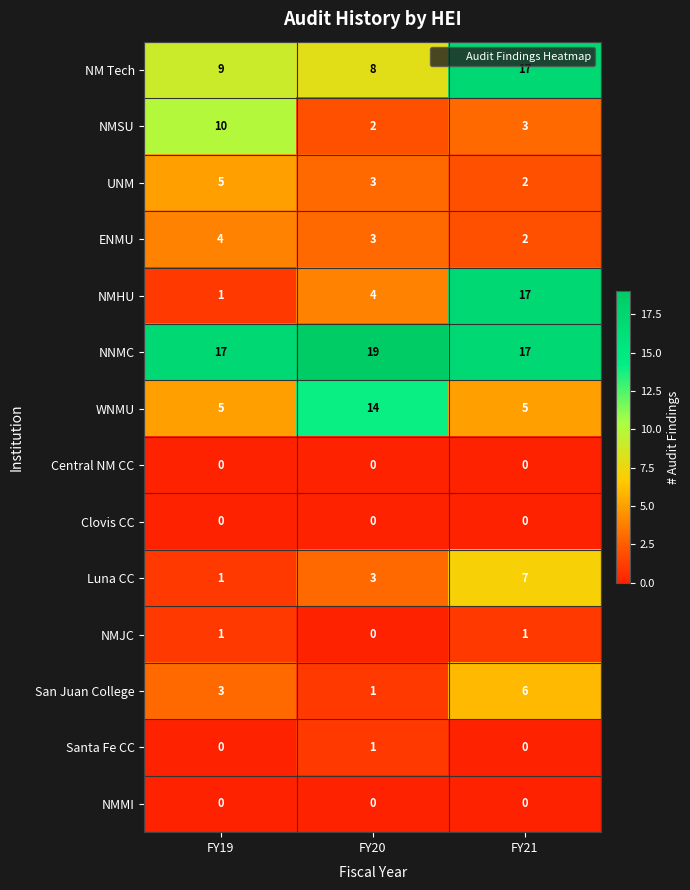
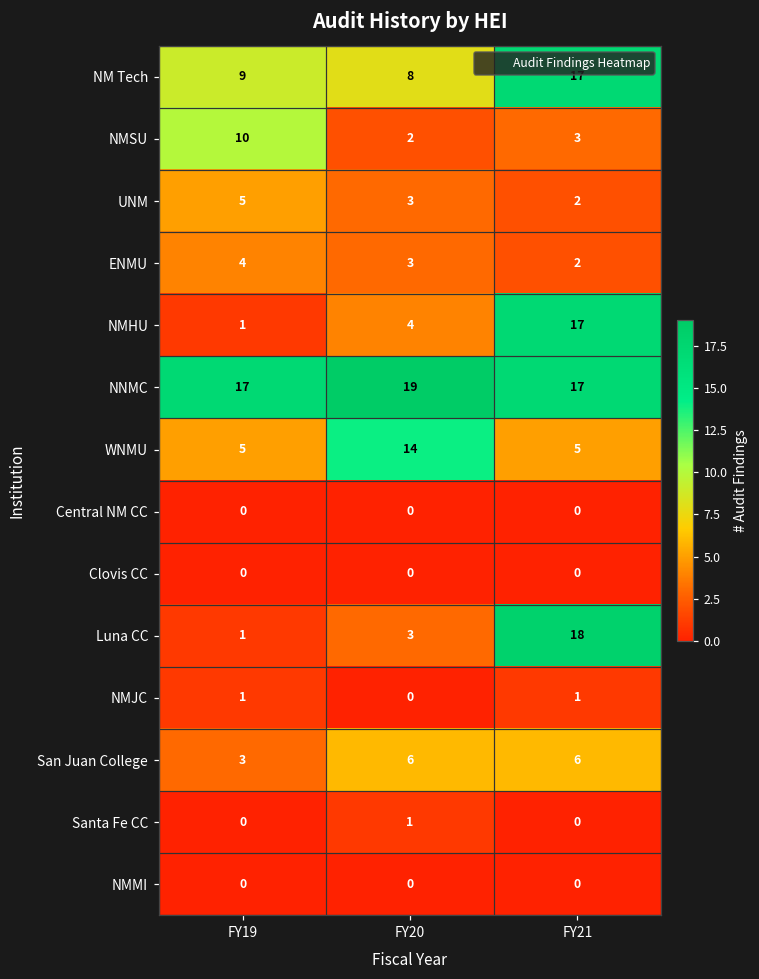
  {
    "NM Tech": {
      "FY19": 9,
      "FY20": 8
    },
    "NMSU": {
      "FY19": 10,
      "FY20": 2,
      "FY21": 3
    },
    "UNM": {
      "FY19": 5,
      "FY20": 3,
      "FY21": 2
    },
    "ENMU": {
      "FY19": 4,
      "FY20": 3,
      "FY21": 2
    },
    "NMHU": {
      "FY19": 1,
      "FY20": 4,
      "FY21": 17
    },
    "NNMC": {
      "FY19": 17,
      "FY20": 19,
      "FY21": 17
    },
    "WNMU": {
      "FY19": 5,
      "FY20": 14,
      "FY21": 5
    },
    "Central NM CC": {
      "FY19": 0,
      "FY20": 0,
      "FY21": 0
    },
    "Clovis CC": {
      "FY19": 0,
      "FY20": 0,
      "FY21": 0
    },
    "Luna CC": {
      "FY19": 1,
      "FY20": 3,
-     "FY21": 7
+     "FY21": 18
    },
    "NMJC": {
      "FY19": 1,
      "FY20": 0,
      "FY21": 1
    },
    "San Juan College": {
      "FY19": 3,
-     "FY20": 1,
+     "FY20": 6,
      "FY21": 6
    },
    "Santa Fe CC": {
      "FY19": 0,
      "FY20": 1,
      "FY21": 0
    },
    "NMMI": {
      "FY19": 0,
      "FY20": 0,
      "FY21": 0
    }
  }
